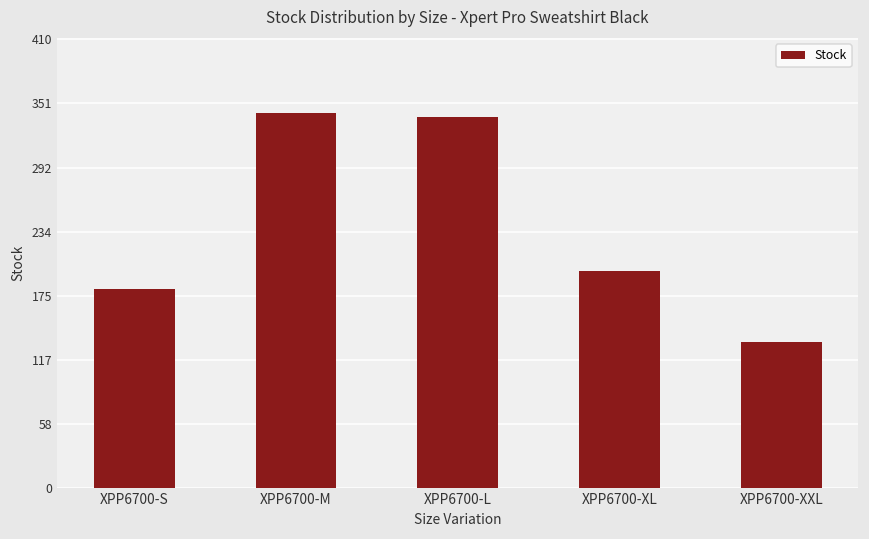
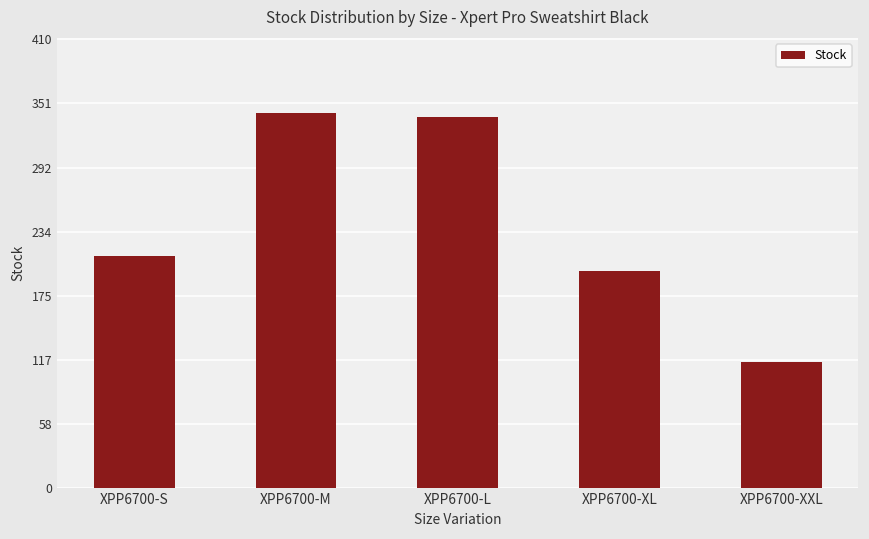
  {
-   "XPP6700-S": 180,
+   "XPP6700-S": 210,
    "XPP6700-M": 340,
    "XPP6700-L": 340,
    "XPP6700-XL": 200,
-   "XPP6700-XXL": 130
+   "XPP6700-XXL": 120
  }
